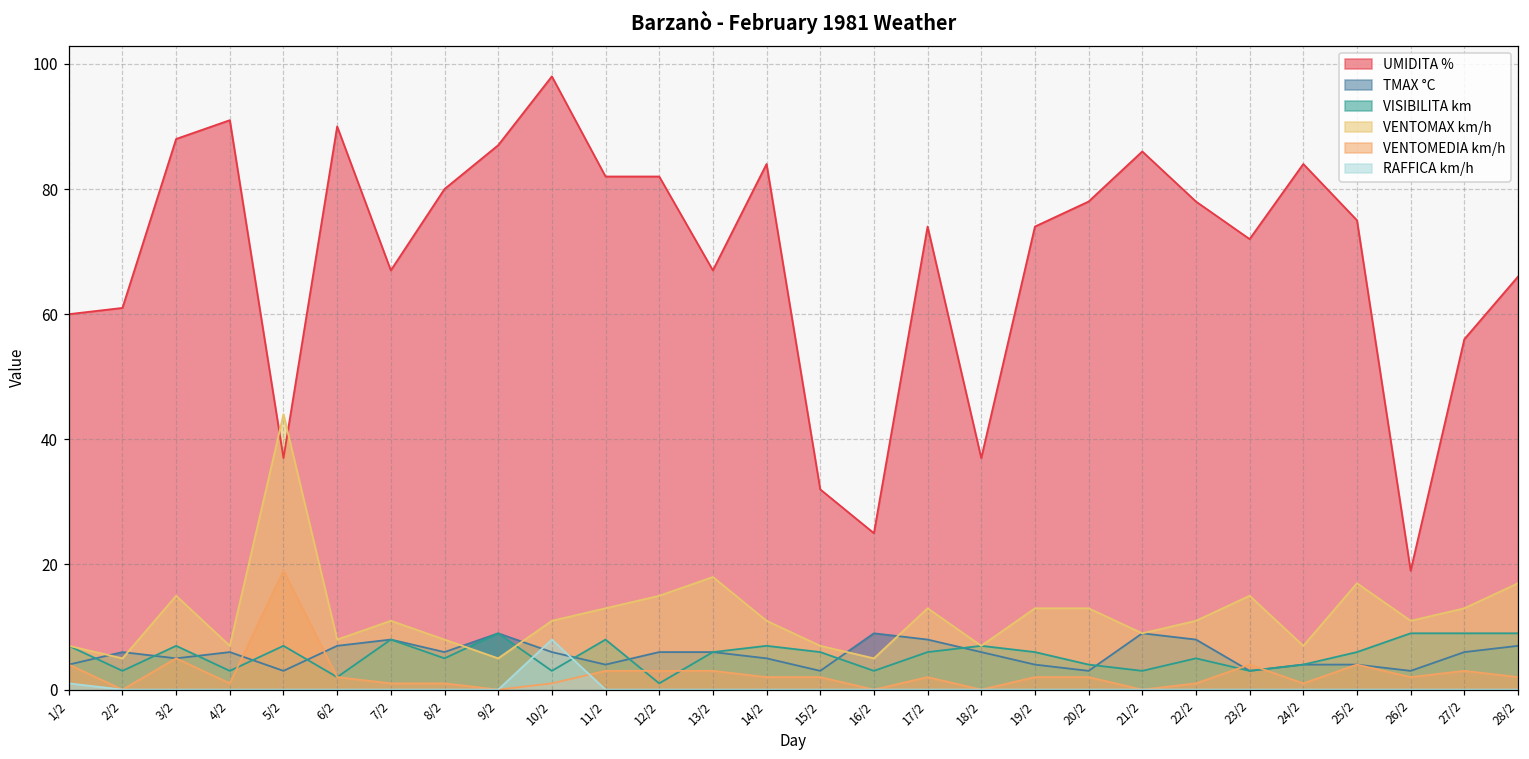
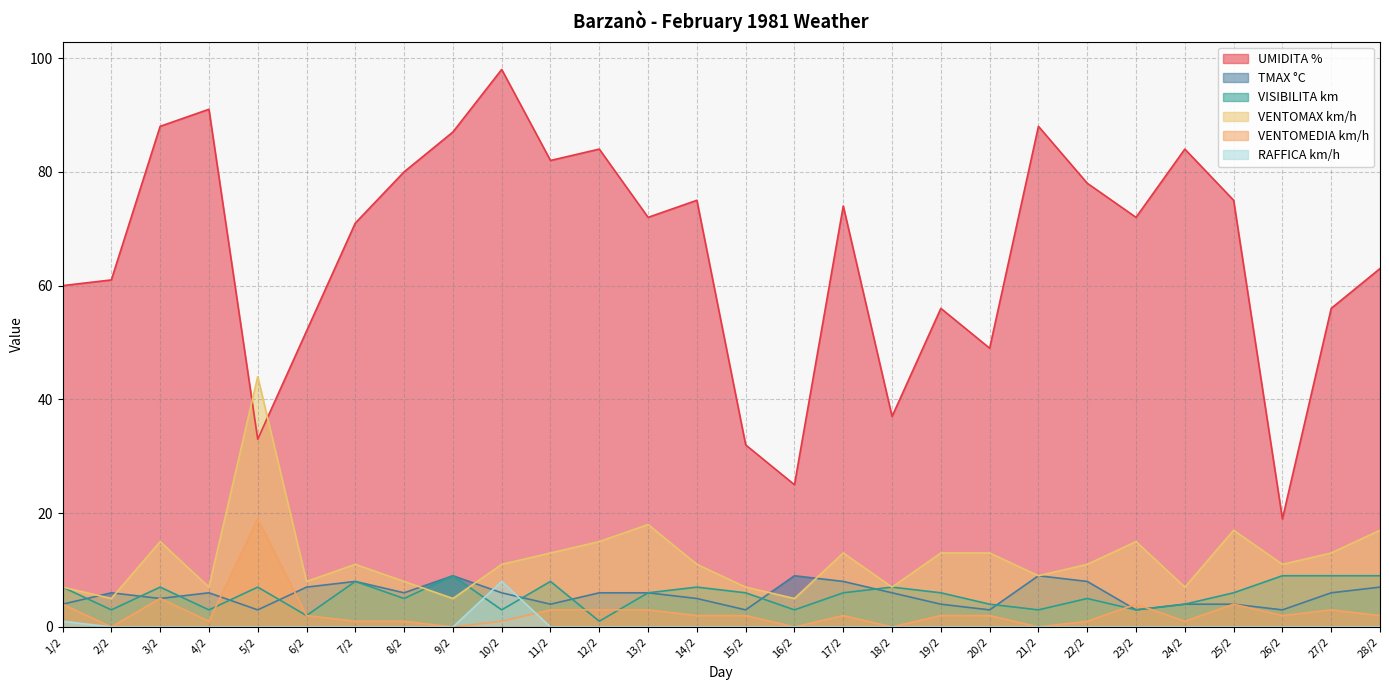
  {
    "UMIDITA %": {
      "1/2": 60,
      "2/2": 61,
      "3/2": 88,
      "4/2": 91,
-     "5/2": 37,
-     "6/2": 90,
-     "7/2": 67,
+     "5/2": 33,
+     "6/2": 52,
+     "7/2": 71,
      "8/2": 80,
      "9/2": 87,
      "10/2": 98,
      "11/2": 82,
-     "12/2": 82,
-     "13/2": 67,
-     "14/2": 84,
+     "12/2": 84,
+     "13/2": 72,
+     "14/2": 75,
      "15/2": 32,
      "16/2": 25,
      "17/2": 74,
      "18/2": 37,
-     "19/2": 74,
-     "20/2": 78,
-     "21/2": 86,
+     "19/2": 56,
+     "20/2": 49,
+     "21/2": 88,
      "22/2": 78,
      "23/2": 72,
      "24/2": 84,
      "25/2": 75,
      "26/2": 19,
      "27/2": 56,
-     "28/2": 66
+     "28/2": 63
    },
    "RAFFICA km/h": {
      "1/2": 1,
      "3/2": 0,
      "4/2": 0,
      "5/2": 0,
      "6/2": 0,
      "7/2": 0,
      "8/2": 0,
      "10/2": 8,
      "11/2": 0,
      "12/2": 0,
      "13/2": 0,
      "14/2": 0,
      "15/2": 0,
      "17/2": 0,
      "19/2": 0,
      "20/2": 0,
      "22/2": 0,
      "23/2": 0,
      "24/2": 0,
      "25/2": 0,
      "26/2": 0,
      "27/2": 0,
      "28/2": 0
    }
  }
